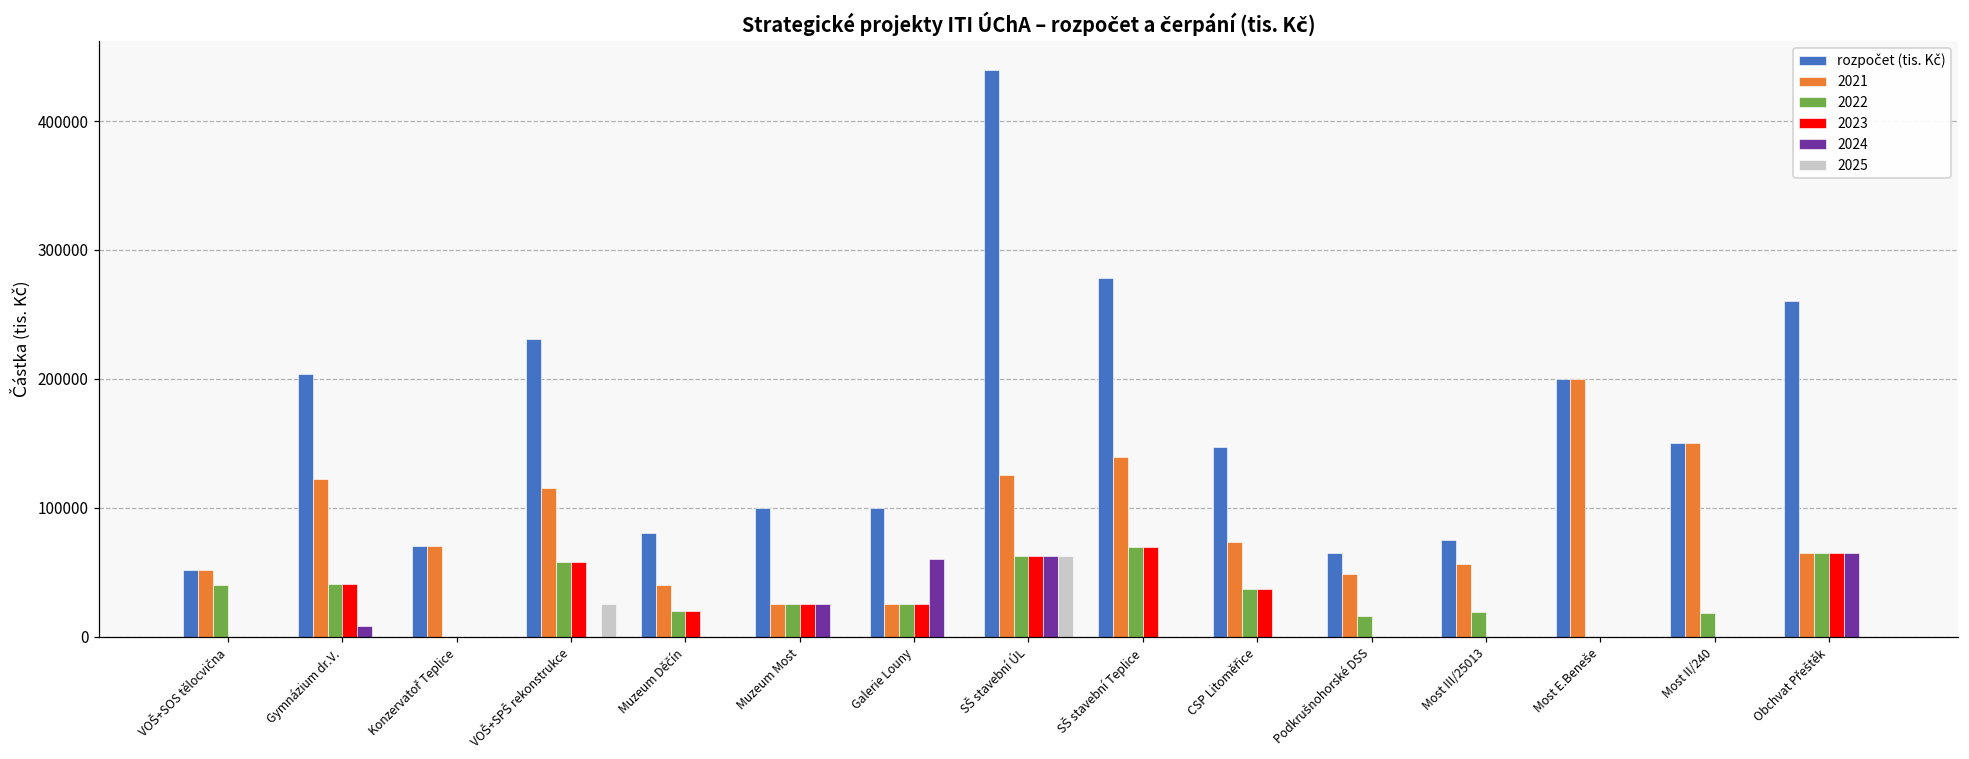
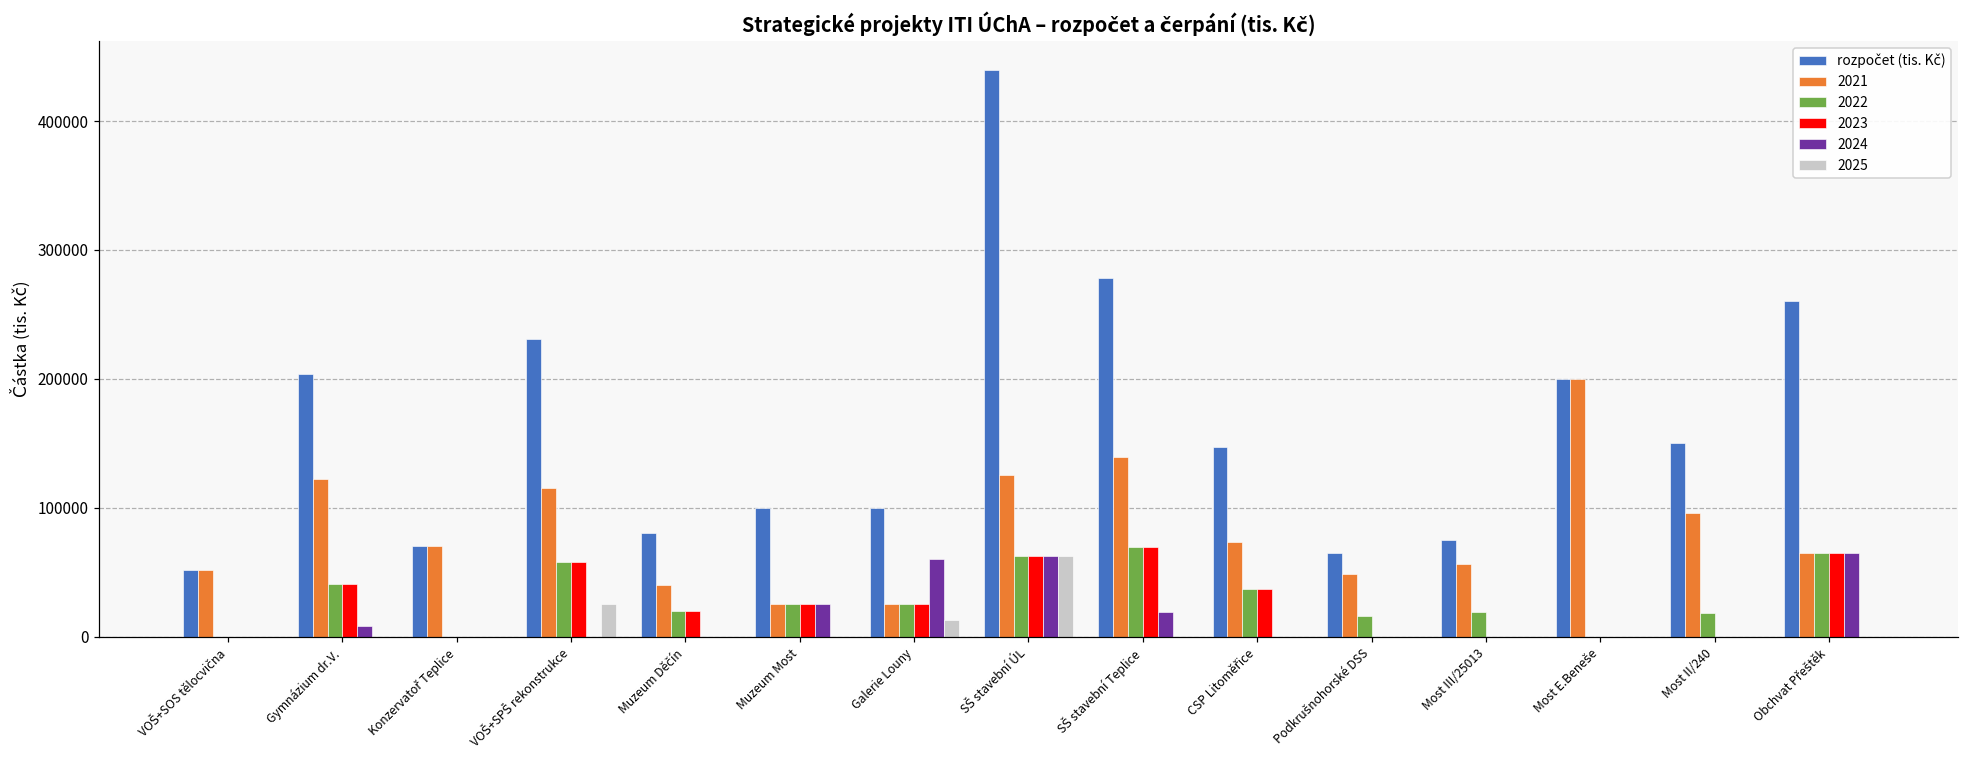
  {
    "rozpočet (tis. Kč)": {
      "VOŠ+SOS tělocvična": 52000,
      "Gymnázium dr.V.": 204000,
      "Konzervatoř Teplice": 70000,
      "VOŠ+SPŠ rekonstrukce": 231000,
      "Muzeum Děčín": 80000,
      "Muzeum Most": 100000,
      "Galerie Louny": 100000,
      "SŠ stavební ÚL": 440000,
      "SŠ stavební Teplice": 278000,
      "CSP Litoměřice": 147000,
      "Podkrušnohorské DSS": 65000,
      "Most III/25013": 75000,
      "Most E.Beneše": 200000,
      "Most II/240": 150000,
      "Obchvat Přeštěk": 260000
    },
    "2021": {
      "VOŠ+SOS tělocvična": 52000,
      "Gymnázium dr.V.": 122000,
      "Konzervatoř Teplice": 70000,
      "VOŠ+SPŠ rekonstrukce": 116000,
      "Muzeum Děčín": 40000,
      "Muzeum Most": 25000,
      "Galerie Louny": 25000,
      "SŠ stavební ÚL": 126000,
      "SŠ stavební Teplice": 139000,
      "CSP Litoměřice": 74000,
      "Podkrušnohorské DSS": 49000,
      "Most III/25013": 56000,
      "Most E.Beneše": 200000,
-     "Most II/240": 150000,
+     "Most II/240": 96000,
      "Obchvat Přeštěk": 65000
    },
    "2022": {
-     "VOŠ+SOS tělocvična": 40000,
+     "VOŠ+SOS tělocvična": 0,
      "Gymnázium dr.V.": 41000,
      "Konzervatoř Teplice": 0,
      "VOŠ+SPŠ rekonstrukce": 58000,
      "Muzeum Děčín": 20000,
      "Muzeum Most": 25000,
      "Galerie Louny": 25000,
      "SŠ stavební ÚL": 63000,
      "SŠ stavební Teplice": 70000,
      "CSP Litoměřice": 37000,
      "Podkrušnohorské DSS": 16000,
      "Most III/25013": 19000,
      "Most E.Beneše": 0,
      "Most II/240": 18000,
      "Obchvat Přeštěk": 65000
    },
    "2023": {
      "VOŠ+SOS tělocvična": 0,
      "Gymnázium dr.V.": 41000,
      "Konzervatoř Teplice": 0,
      "VOŠ+SPŠ rekonstrukce": 58000,
      "Muzeum Děčín": 20000,
      "Muzeum Most": 25000,
      "Galerie Louny": 25000,
      "SŠ stavební ÚL": 63000,
      "SŠ stavební Teplice": 70000,
      "CSP Litoměřice": 37000,
      "Podkrušnohorské DSS": 0,
      "Most III/25013": 0,
      "Most E.Beneše": 0,
      "Most II/240": 0,
      "Obchvat Přeštěk": 65000
    },
    "2024": {
      "VOŠ+SOS tělocvična": 0,
      "Gymnázium dr.V.": 8000,
      "Konzervatoř Teplice": 0,
      "VOŠ+SPŠ rekonstrukce": 0,
      "Muzeum Děčín": 0,
      "Muzeum Most": 25000,
      "Galerie Louny": 60000,
      "SŠ stavební ÚL": 63000,
-     "SŠ stavební Teplice": 0,
+     "SŠ stavební Teplice": 19000,
      "CSP Litoměřice": 0,
      "Podkrušnohorské DSS": 0,
      "Most III/25013": 0,
      "Most E.Beneše": 0,
      "Most II/240": 0,
      "Obchvat Přeštěk": 65000
    },
    "2025": {
      "VOŠ+SOS tělocvična": 0,
      "Gymnázium dr.V.": 0,
      "Konzervatoř Teplice": 0,
      "VOŠ+SPŠ rekonstrukce": 25000,
      "Muzeum Děčín": 0,
      "Muzeum Most": 0,
-     "Galerie Louny": 0,
+     "Galerie Louny": 13000,
      "SŠ stavební ÚL": 63000,
      "SŠ stavební Teplice": 0,
      "CSP Litoměřice": 0,
      "Podkrušnohorské DSS": 0,
      "Most III/25013": 0,
      "Most E.Beneše": 0,
      "Most II/240": 0,
      "Obchvat Přeštěk": 0
    }
  }
